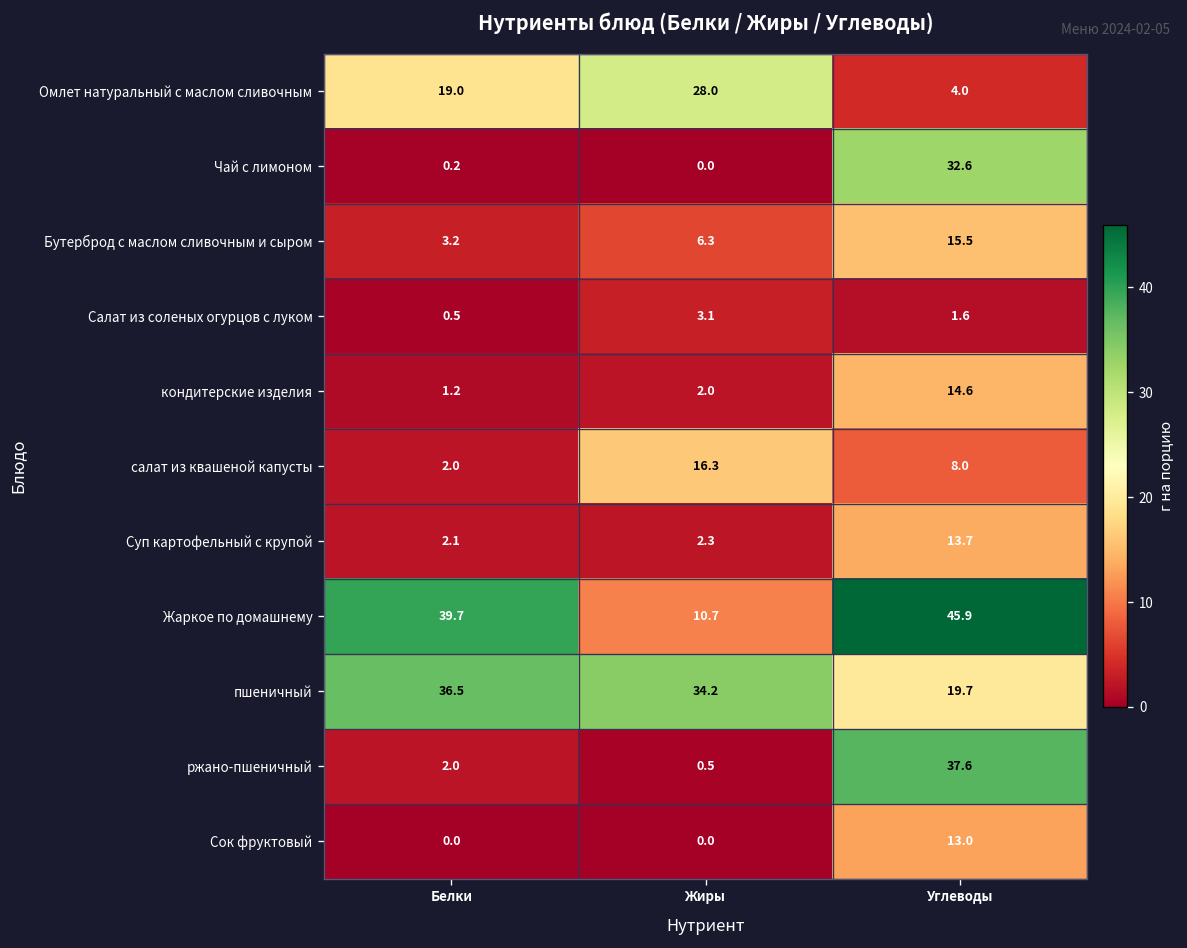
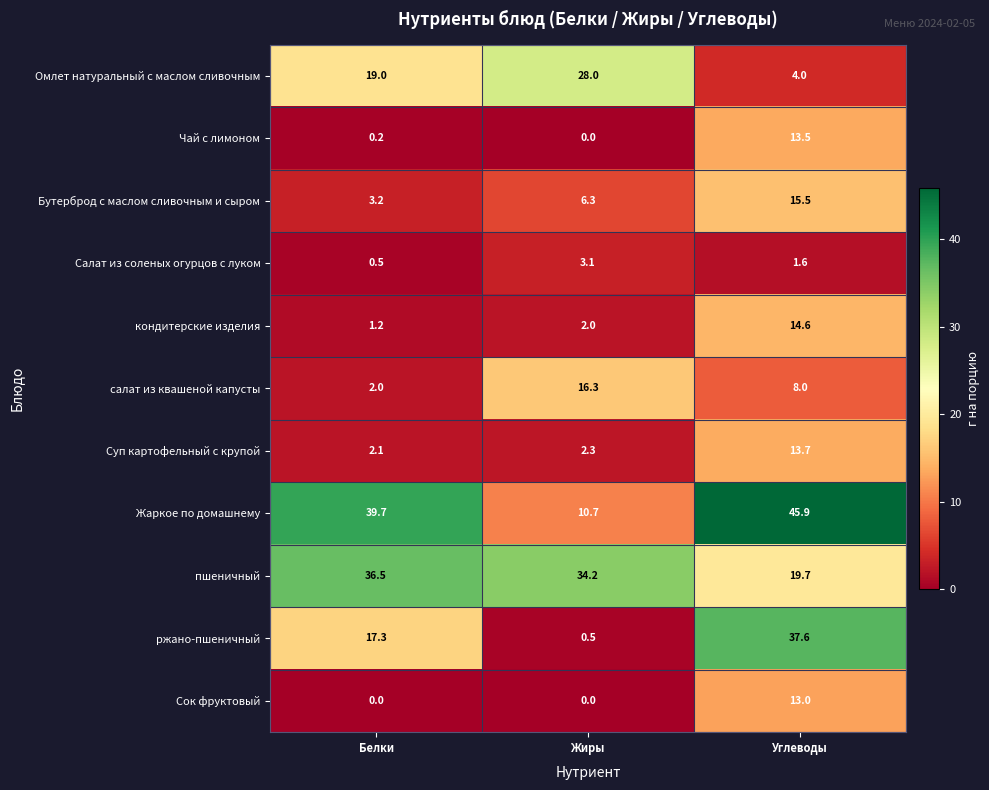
  {
    "Омлет натуральный с маслом сливочным": {
      "Белки": 19.0,
      "Жиры": 28.0,
      "Углеводы": 4.0
    },
    "Чай с лимоном": {
      "Белки": 0.2,
      "Жиры": 0.0,
-     "Углеводы": 32.6
+     "Углеводы": 13.5
    },
    "Бутерброд с маслом сливочным и сыром": {
      "Белки": 3.2,
      "Жиры": 6.3,
      "Углеводы": 15.5
    },
    "Салат из соленых огурцов с луком": {
      "Белки": 0.5,
      "Жиры": 3.1,
      "Углеводы": 1.6
    },
    "кондитерские изделия": {
      "Белки": 1.2,
      "Жиры": 2.0,
      "Углеводы": 14.6
    },
    "салат из квашеной капусты": {
      "Белки": 2.0,
      "Жиры": 16.3,
      "Углеводы": 8.0
    },
    "Суп картофельный с крупой": {
      "Белки": 2.1,
      "Жиры": 2.3,
      "Углеводы": 13.7
    },
    "Жаркое по домашнему": {
      "Белки": 39.7,
      "Жиры": 10.7,
      "Углеводы": 45.9
    },
    "пшеничный": {
      "Белки": 36.5,
      "Жиры": 34.2,
      "Углеводы": 19.7
    },
    "ржано-пшеничный": {
-     "Белки": 2.0,
+     "Белки": 17.3,
      "Жиры": 0.5,
      "Углеводы": 37.6
    },
    "Сок фруктовый": {
      "Белки": 0.0,
      "Жиры": 0.0,
      "Углеводы": 13.0
    }
  }
